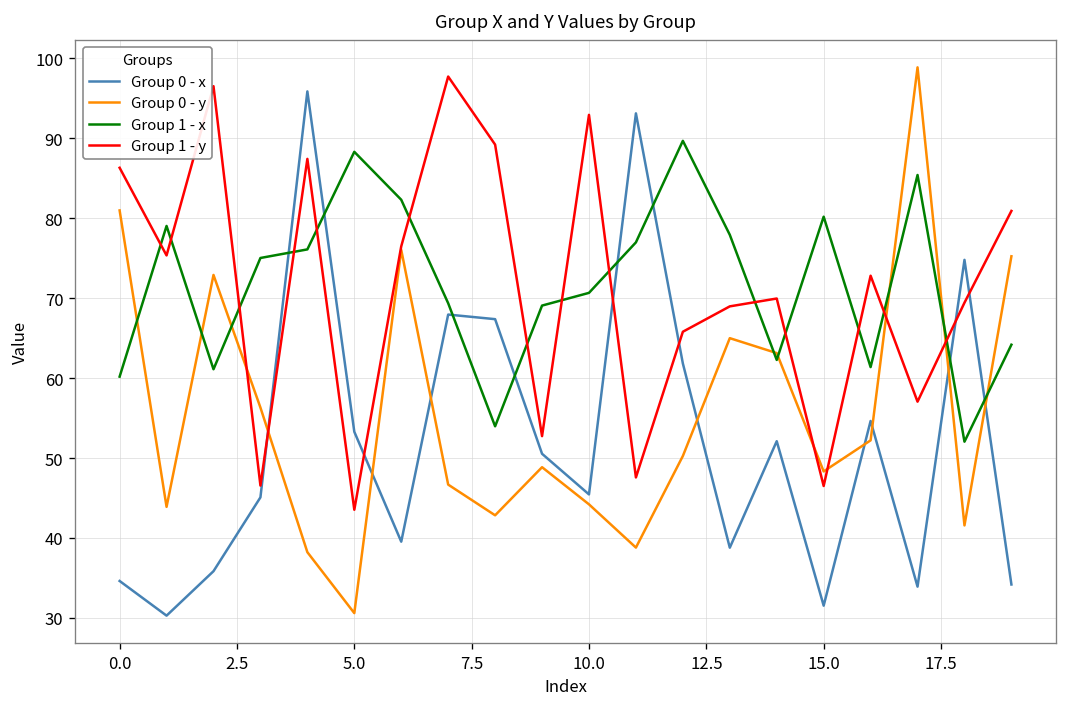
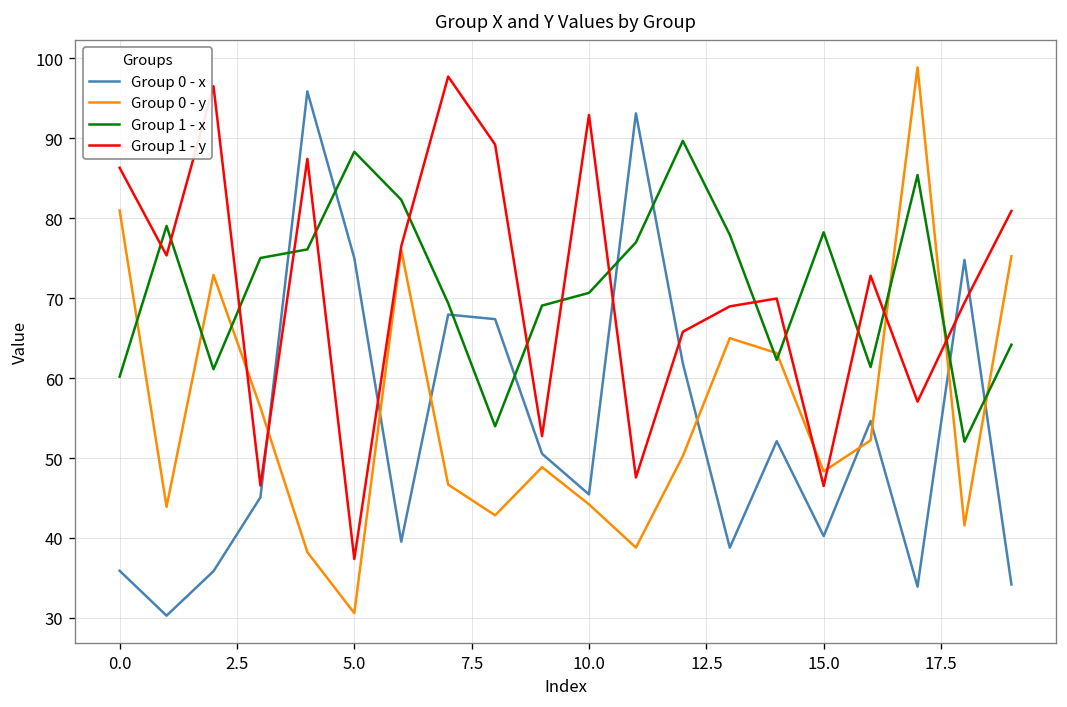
  {
    "Group 0 - x": {
-     "0.0": 35,
-     "5.0": 53,
+     "0.0": 36,
+     "5.0": 75,
      "10.0": 45,
-     "15.0": 32
+     "15.0": 40
    },
    "Group 0 - y": {
      "0.0": 81,
      "5.0": 31,
      "10.0": 44,
      "15.0": 48
    },
    "Group 1 - x": {
      "0.0": 60,
      "5.0": 88,
      "10.0": 71,
-     "15.0": 80
+     "15.0": 78
    },
    "Group 1 - y": {
      "0.0": 86,
-     "5.0": 44,
+     "5.0": 37,
      "10.0": 93,
      "15.0": 47
    }
  }
